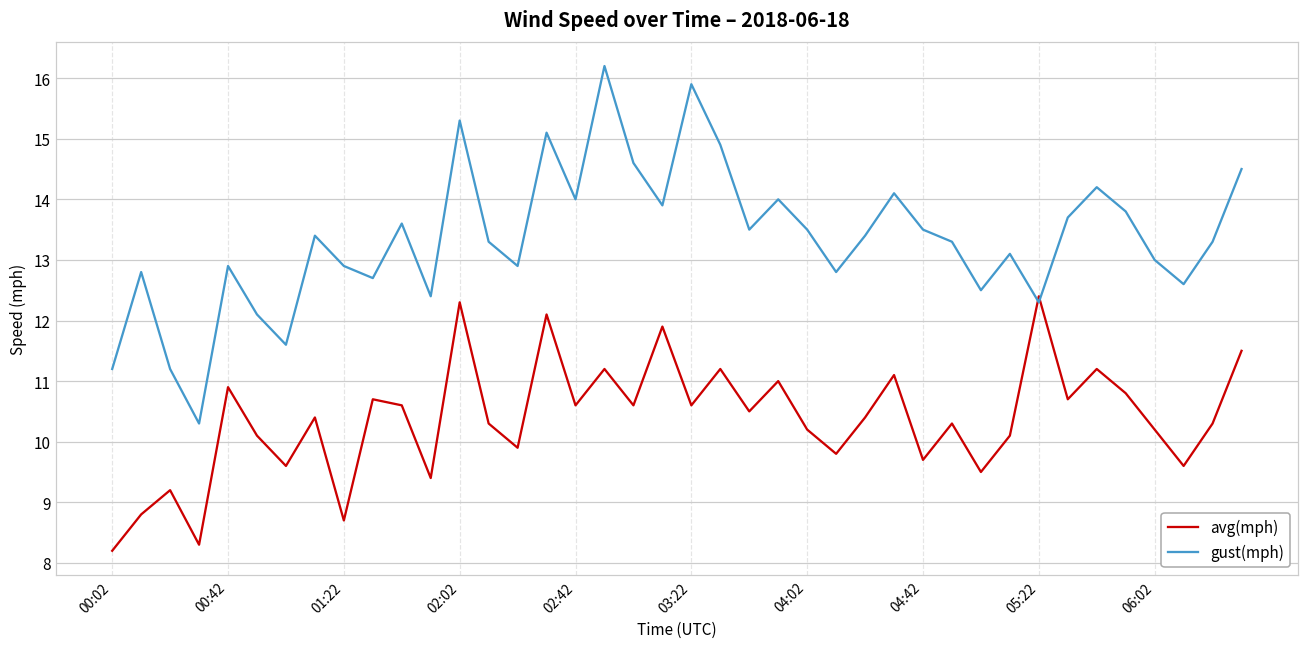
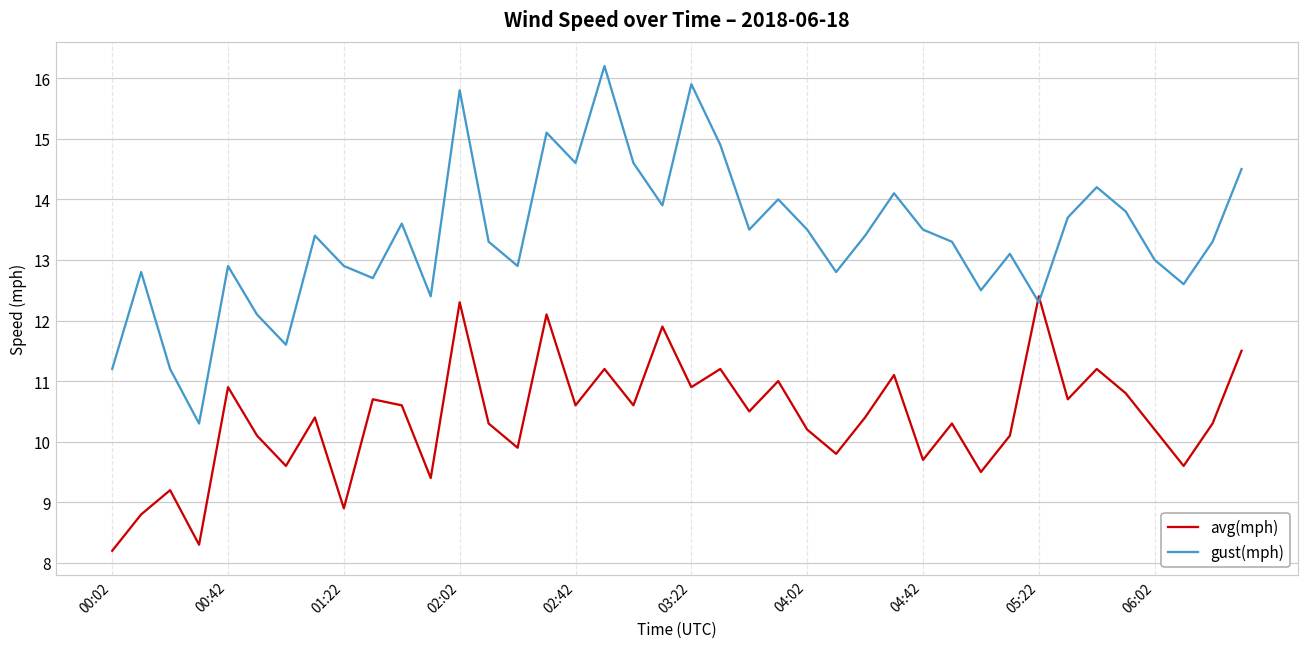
  {
    "avg(mph)": {
      "00:02": 8.2,
      "00:42": 10.9,
-     "01:22": 8.7,
+     "01:22": 8.9,
      "02:02": 12.3,
      "02:42": 10.6,
-     "03:22": 10.6,
+     "03:22": 10.9,
      "04:02": 10.2,
      "04:42": 9.7,
      "05:22": 12.4,
      "06:02": 10.2
    },
    "gust(mph)": {
      "00:02": 11.2,
      "00:42": 12.9,
      "01:22": 12.9,
-     "02:02": 15.3,
-     "02:42": 14.0,
+     "02:02": 15.8,
+     "02:42": 14.6,
      "03:22": 15.9,
      "04:02": 13.5,
      "04:42": 13.5,
      "05:22": 12.3,
      "06:02": 13.0
    }
  }
